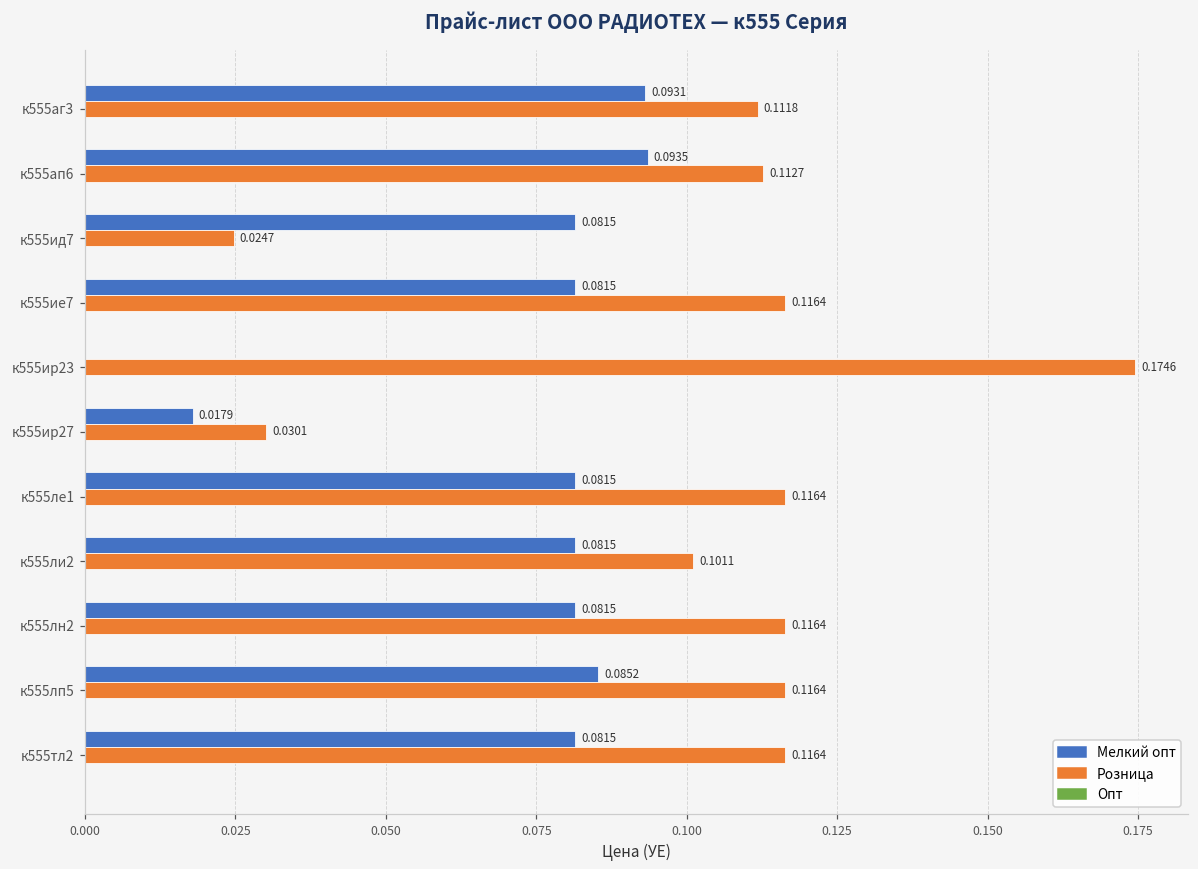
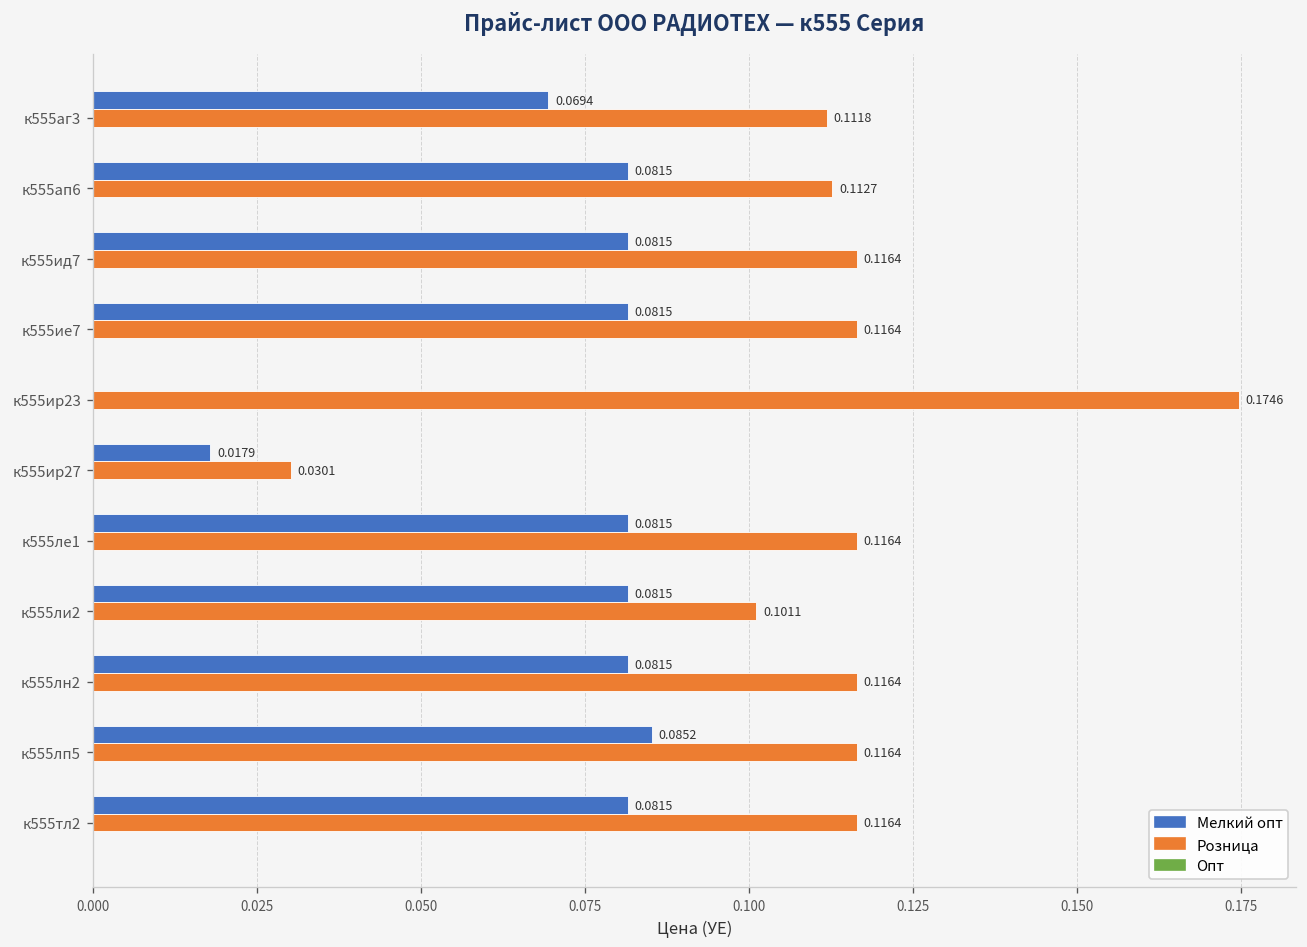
  {
    "Мелкий опт": {
-     "к555аг3": 0.0931,
-     "к555ап6": 0.0935,
+     "к555аг3": 0.0694,
+     "к555ап6": 0.0815,
      "к555ид7": 0.0815,
      "к555ие7": 0.0815,
      "к555ир27": 0.0179,
      "к555ле1": 0.0815,
      "к555ли2": 0.0815,
      "к555лн2": 0.0815,
      "к555лп5": 0.0852,
      "к555тл2": 0.0815
    },
    "Розница": {
      "к555аг3": 0.1118,
      "к555ап6": 0.1127,
-     "к555ид7": 0.0247,
+     "к555ид7": 0.1164,
      "к555ие7": 0.1164,
      "к555ир23": 0.1746,
      "к555ир27": 0.0301,
      "к555ле1": 0.1164,
      "к555ли2": 0.1011,
      "к555лн2": 0.1164,
      "к555лп5": 0.1164,
      "к555тл2": 0.1164
    },
    "Опт": {
      "к555аг3": 0.000,
      "к555ап6": 0.000,
      "к555ид7": 0.000,
      "к555ие7": 0.000,
      "к555ир23": 0.000,
      "к555ир27": 0.000,
      "к555ле1": 0.000,
      "к555ли2": 0.000,
      "к555лн2": 0.000,
      "к555лп5": 0.000,
      "к555тл2": 0.000
    }
  }
